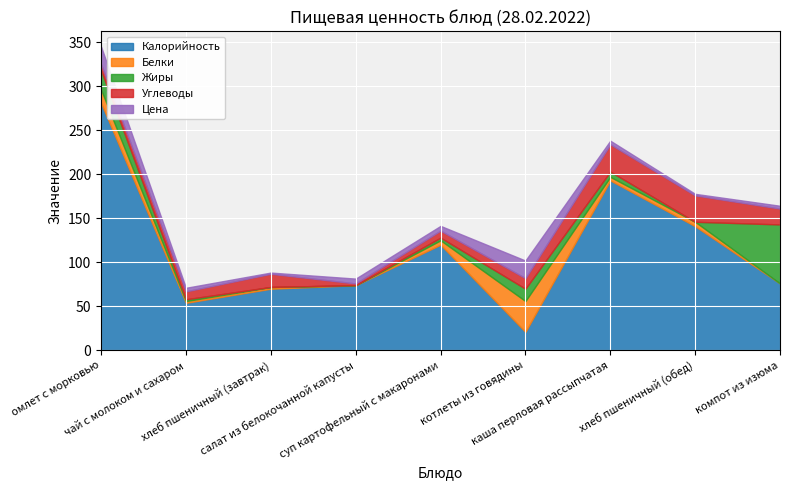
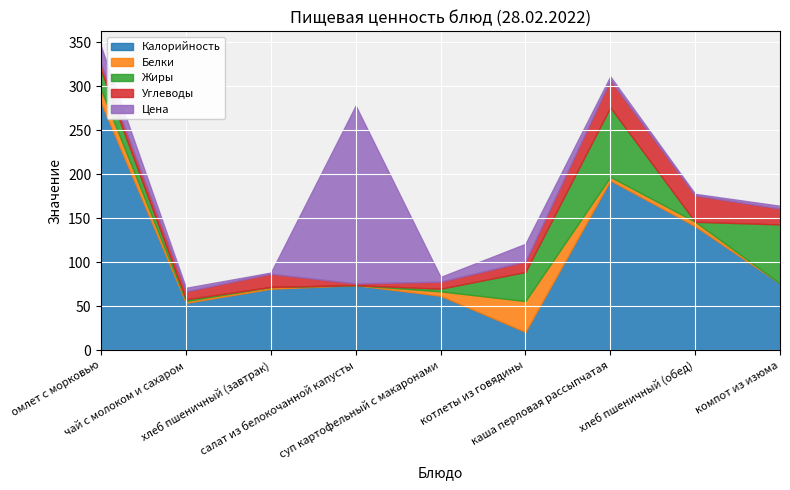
  {
    "Калорийность": {
      "омлет с морковью": 280,
-     "суп картофельный с макаронами": 120,
+     "суп картофельный с макаронами": 60,
      "котлеты из говядины": 20,
      "каша перловая рассыпчатая": 190,
      "хлеб пшеничный (обед)": 140
    },
    "Белки": {
      "омлет с морковью": 20,
      "суп картофельный с макаронами": 10,
      "котлеты из говядины": 40,
      "каша перловая рассыпчатая": 0
    },
    "Жиры": {
      "омлет с морковью": 20,
      "суп картофельный с макаронами": 0,
-     "котлеты из говядины": 10,
-     "каша перловая рассыпчатая": 10,
+     "котлеты из говядины": 30,
+     "каша перловая рассыпчатая": 80,
      "компот из изюма": 70
    },
    "Углеводы": {
      "омлет с морковью": 10,
      "чай с молоком и сахаром": 10,
      "суп картофельный с макаронами": 10,
      "котлеты из говядины": 10,
      "каша перловая рассыпчатая": 30,
      "компот из изюма": 20
    },
    "Цена": {
      "омлет с морковью": 20,
      "чай с молоком и сахаром": 0,
-     "салат из белокочанной капусты": 10,
+     "салат из белокочанной капусты": 200,
      "суп картофельный с макаронами": 10,
      "котлеты из говядины": 20,
      "каша перловая рассыпчатая": 0,
      "компот из изюма": 0
    }
  }
